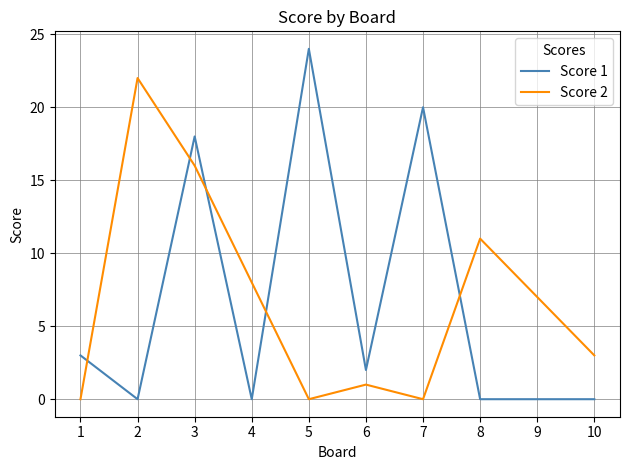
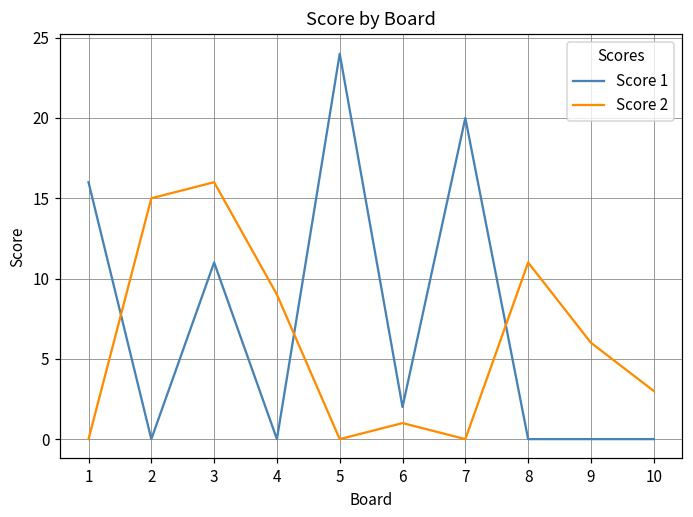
  {
    "Score 1": {
-     "1": 3,
+     "1": 16,
      "2": 0,
-     "3": 18,
+     "3": 11,
      "4": 0,
      "5": 24,
      "6": 2,
      "7": 20,
      "8": 0,
      "9": 0,
      "10": 0
    },
    "Score 2": {
      "1": 0,
-     "2": 22,
+     "2": 15,
      "3": 16,
-     "4": 8,
+     "4": 9,
      "5": 0,
      "6": 1,
      "7": 0,
      "8": 11,
-     "9": 7,
+     "9": 6,
      "10": 3
    }
  }
